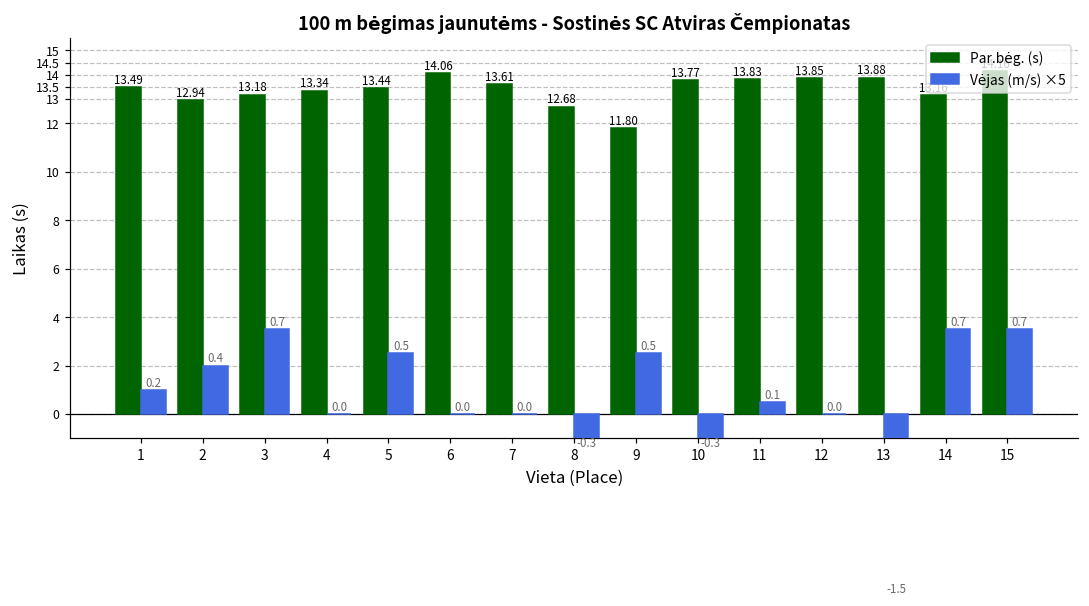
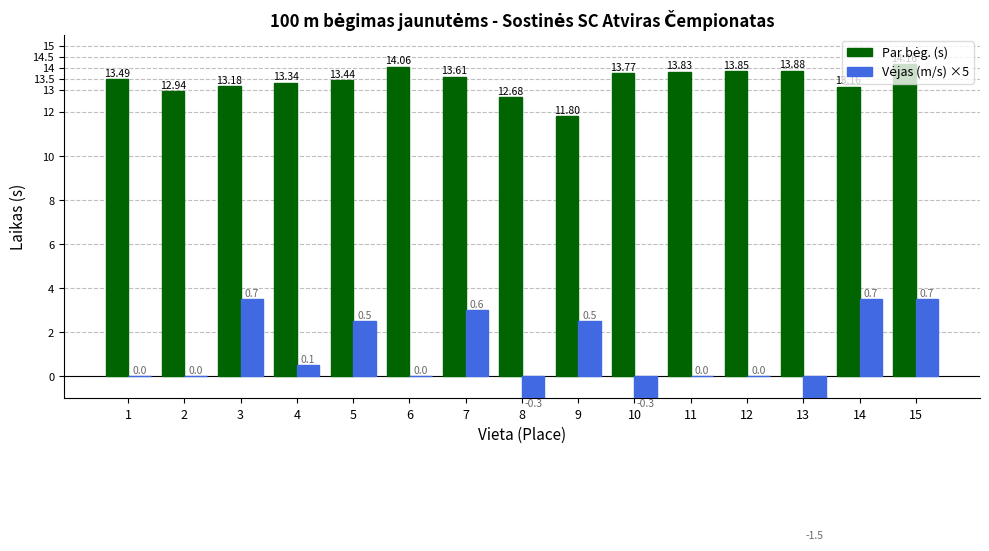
  {
    "Par.bėg. (s)": {
      "1": 13.49,
      "2": 12.94,
      "3": 13.18,
      "4": 13.34,
      "5": 13.44,
      "6": 14.06,
      "7": 13.61,
      "8": 12.68,
      "9": 11.80,
      "10": 13.77,
      "11": 13.83,
      "12": 13.85,
      "13": 13.88
    },
    "Vėjas (m/s) ×5": {
-     "1": 0.2,
-     "2": 0.4,
-     "4": 0.0,
+     "1": 0.0,
+     "2": 0.0,
+     "4": 0.1,
      "6": 0.0,
-     "7": 0.0,
-     "11": 0.1,
+     "7": 0.6,
+     "11": 0.0,
      "12": 0.0
    }
  }
